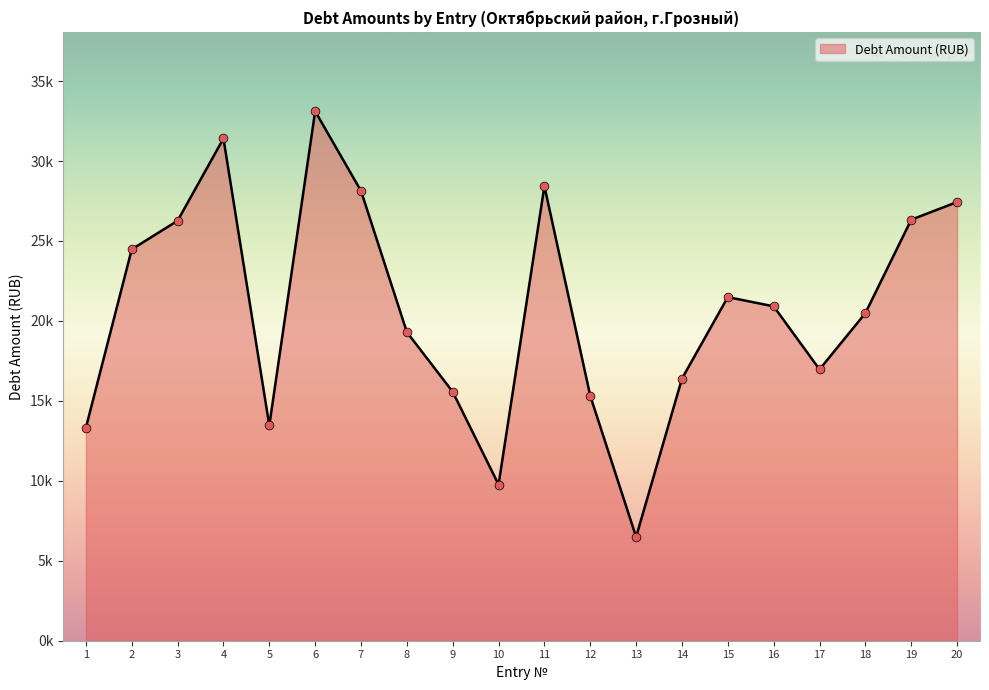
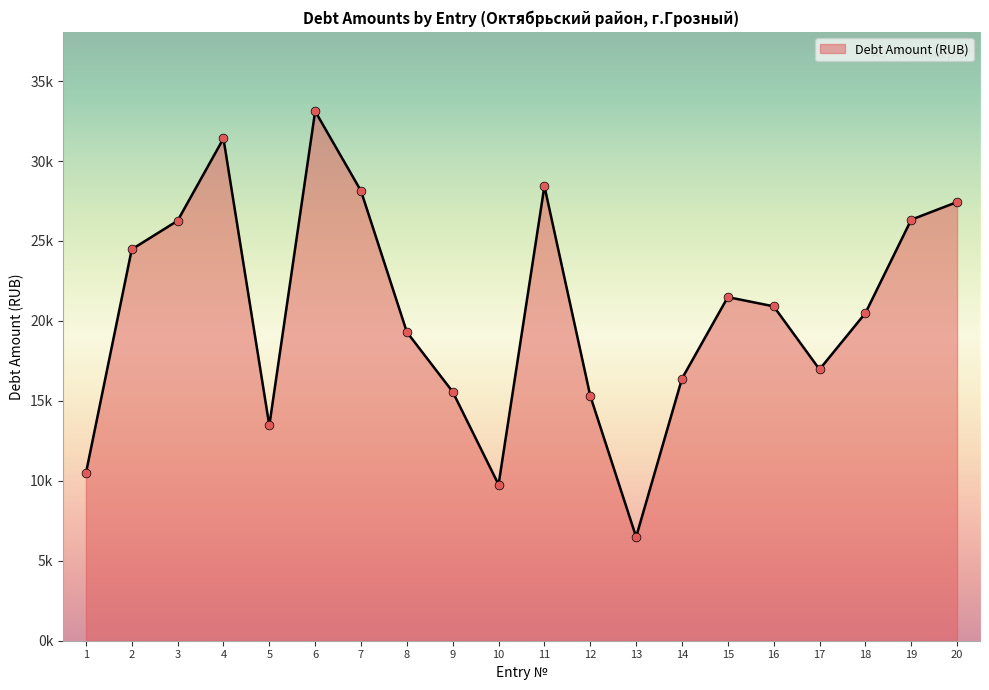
  {
-   "1": 13300,
+   "1": 10500,
    "2": 24500,
    "3": 26300,
    "4": 31400,
    "5": 13500,
    "6": 33100,
    "7": 28100,
    "8": 19300,
    "9": 15600,
    "10": 9800,
    "11": 28400,
    "12": 15300,
    "13": 6500,
    "14": 16400,
    "15": 21500,
    "16": 20900,
    "17": 17000,
    "18": 20500,
    "19": 26300,
    "20": 27400
  }
